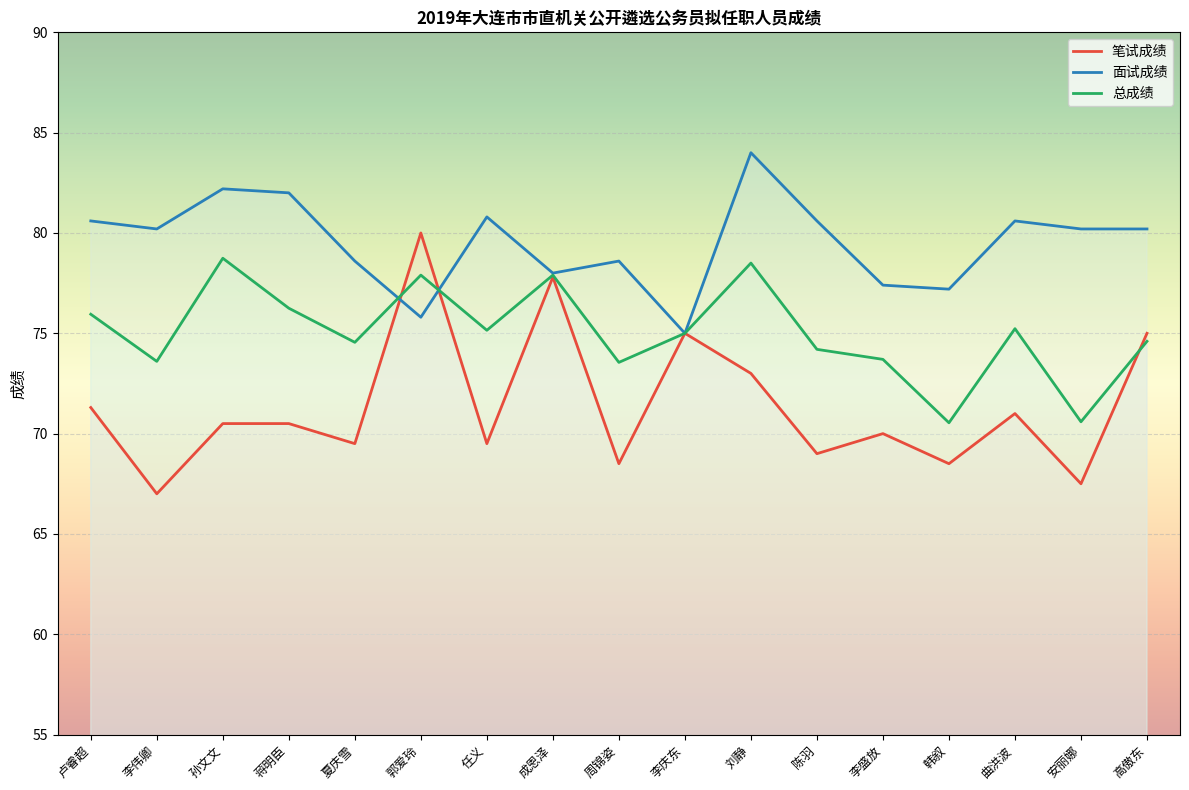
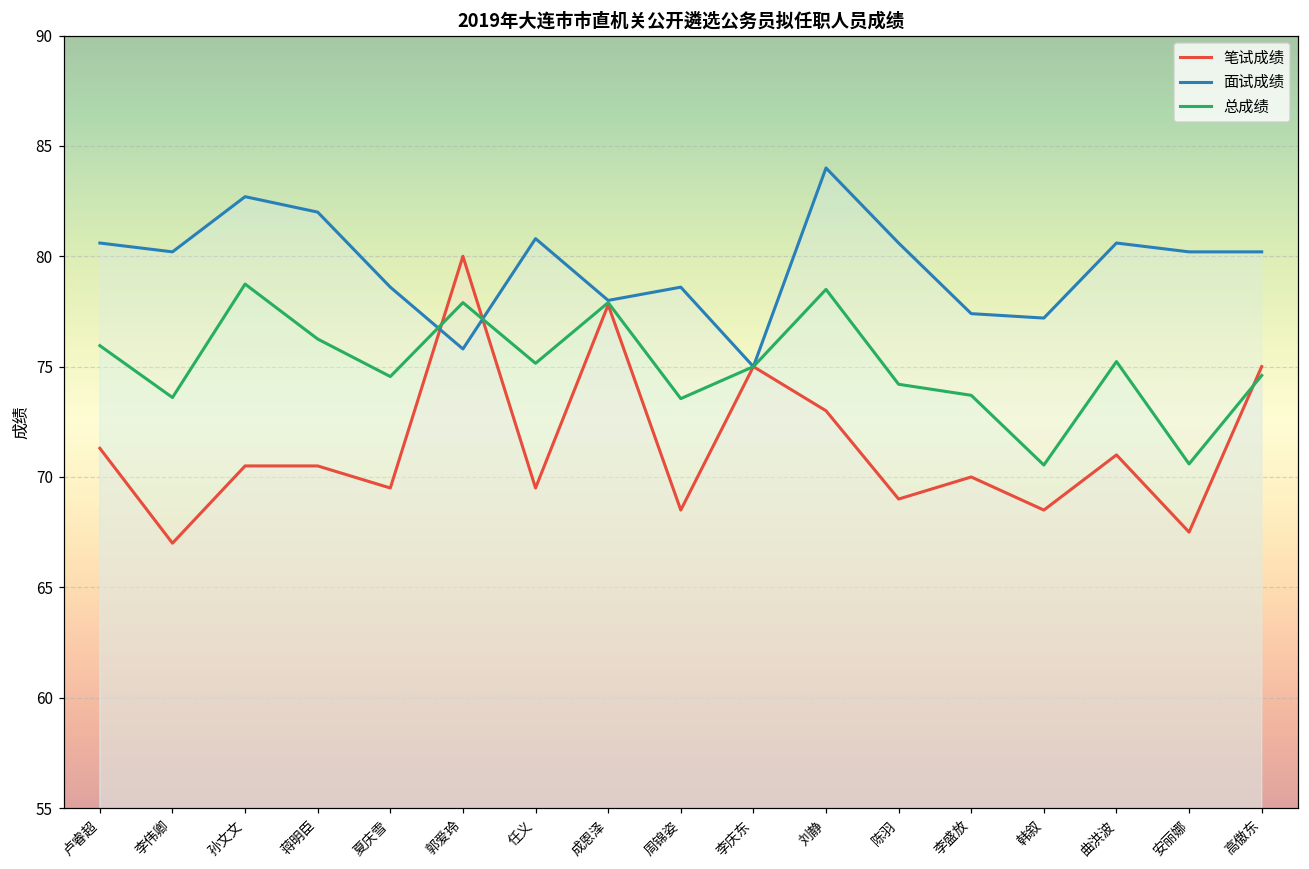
  {
    "笔试成绩": {
      "卢睿超": 71.3,
      "李伟卿": 67.0,
      "孙文文": 70.5,
      "蒋明臣": 70.5,
      "夏庆雪": 69.5,
      "郭爱玲": 80.0,
      "任义": 69.5,
      "周锦姿": 68.5,
      "刘静": 73.0,
      "陈羽": 69.0,
      "李盛放": 70.0,
      "韩叙": 68.5,
      "曲洪波": 71.0,
      "安丽娜": 67.5,
      "高傲东": 75.0
    },
    "面试成绩": {
      "卢睿超": 80.6,
      "李伟卿": 80.2,
-     "孙文文": 82.2,
+     "孙文文": 82.7,
      "蒋明臣": 82.0,
      "夏庆雪": 78.6,
      "郭爱玲": 75.8,
      "任义": 80.8,
      "周锦姿": 78.6,
      "刘静": 84.0,
      "陈羽": 80.6,
      "李盛放": 77.4,
      "韩叙": 77.2,
      "曲洪波": 80.6,
      "安丽娜": 80.2,
      "高傲东": 80.2
    },
    "总成绩": {
      "卢睿超": 76.0,
      "李伟卿": 73.6,
      "孙文文": 78.7,
      "蒋明臣": 76.3,
      "夏庆雪": 74.6,
      "郭爱玲": 77.9,
      "任义": 75.2,
      "周锦姿": 73.6,
      "刘静": 78.5,
      "陈羽": 74.2,
      "李盛放": 73.7,
      "韩叙": 70.5,
      "曲洪波": 75.2,
      "安丽娜": 70.6,
      "高傲东": 74.6
    }
  }
